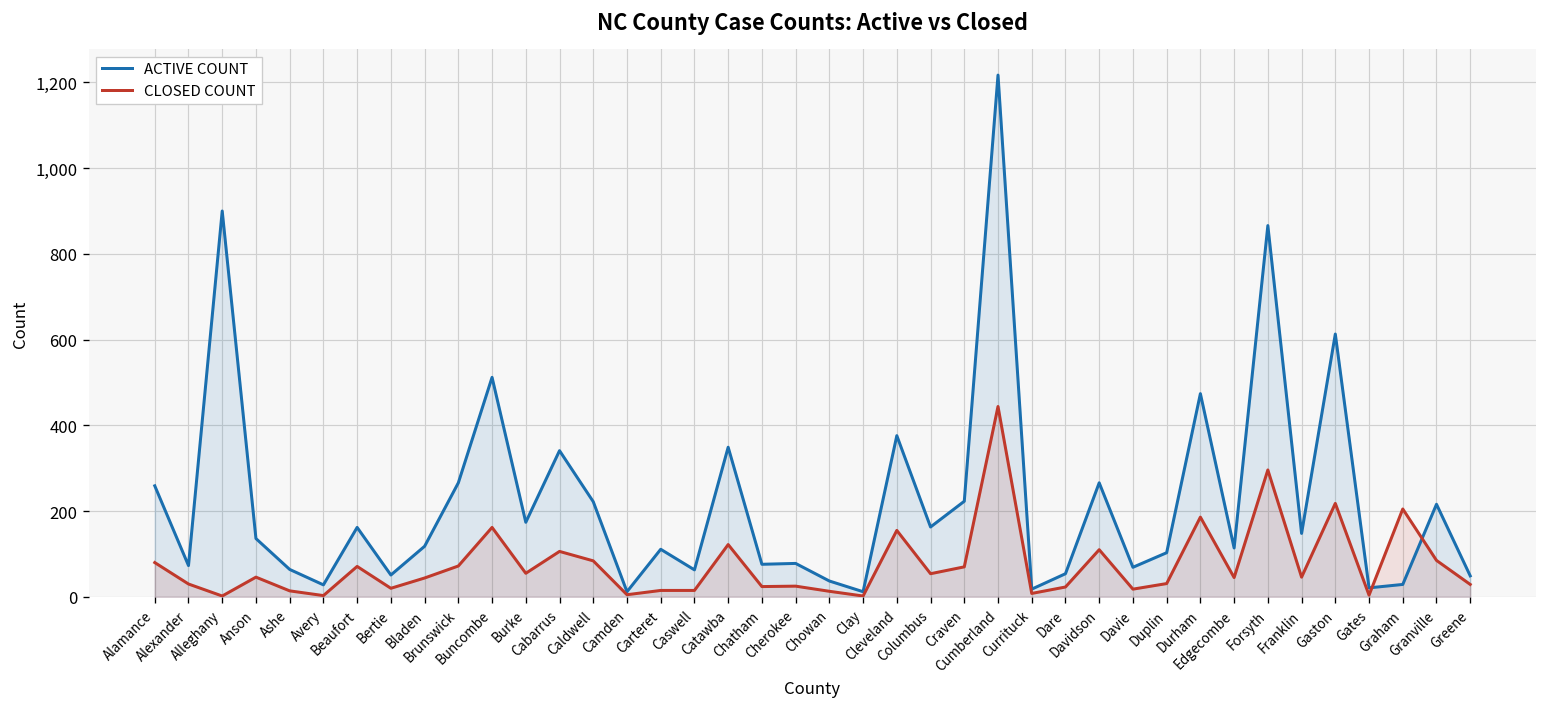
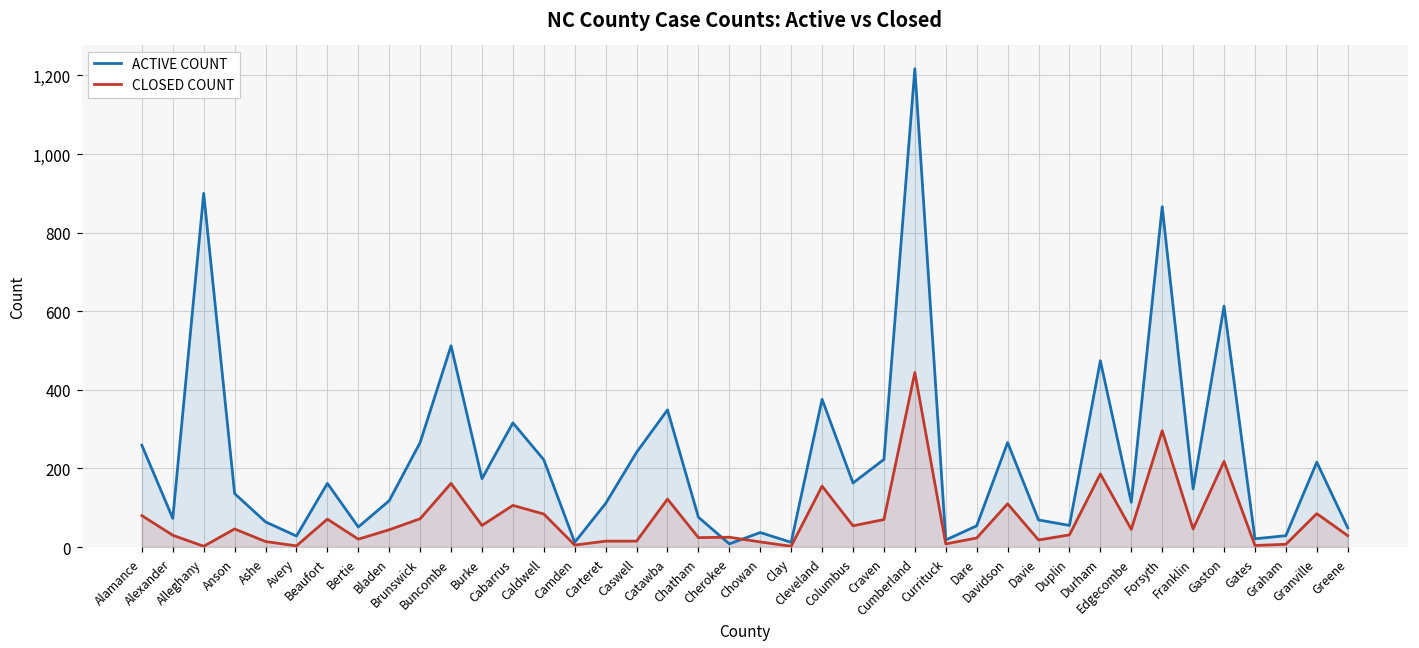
  {
    "ACTIVE COUNT": {
      "Alamance": "260",
      "Alexander": "70",
      "Alleghany": "900",
      "Anson": "140",
      "Ashe": "60",
      "Avery": "30",
      "Beaufort": "160",
      "Bertie": "50",
      "Bladen": "120",
      "Brunswick": "270",
      "Buncombe": "510",
      "Burke": "170",
-     "Cabarrus": "340",
+     "Cabarrus": "320",
      "Caldwell": "220",
      "Carteret": "110",
-     "Caswell": "60",
+     "Caswell": "240",
      "Catawba": "350",
      "Chatham": "80",
-     "Cherokee": "80",
+     "Cherokee": "10",
      "Chowan": "40",
      "Clay": "10",
      "Cleveland": "380",
      "Columbus": "160",
      "Craven": "220",
      "Cumberland": "1,220",
      "Currituck": "20",
      "Dare": "50",
      "Davidson": "270",
      "Davie": "70",
-     "Duplin": "100",
+     "Duplin": "60",
      "Durham": "470",
      "Edgecombe": "110",
      "Forsyth": "870",
      "Franklin": "150",
      "Gaston": "610",
      "Gates": "20",
      "Graham": "30",
      "Granville": "220",
      "Greene": "50"
    },
    "CLOSED COUNT": {
      "Alamance": "80",
      "Alexander": "30",
      "Alleghany": "0",
      "Anson": "50",
      "Ashe": "10",
      "Avery": "0",
      "Beaufort": "70",
      "Bertie": "20",
      "Bladen": "40",
      "Brunswick": "70",
      "Buncombe": "160",
      "Burke": "60",
      "Cabarrus": "110",
      "Caldwell": "80",
      "Carteret": "20",
      "Caswell": "20",
      "Catawba": "120",
      "Chatham": "20",
      "Cherokee": "30",
      "Chowan": "10",
      "Clay": "0",
      "Cleveland": "160",
      "Columbus": "50",
      "Craven": "70",
      "Cumberland": "440",
      "Currituck": "10",
      "Dare": "20",
      "Davidson": "110",
      "Davie": "20",
      "Duplin": "30",
      "Durham": "190",
      "Edgecombe": "50",
      "Forsyth": "300",
      "Franklin": "50",
      "Gaston": "220",
      "Gates": "0",
-     "Graham": "210",
+     "Graham": "10",
      "Granville": "90",
      "Greene": "30"
    }
  }
